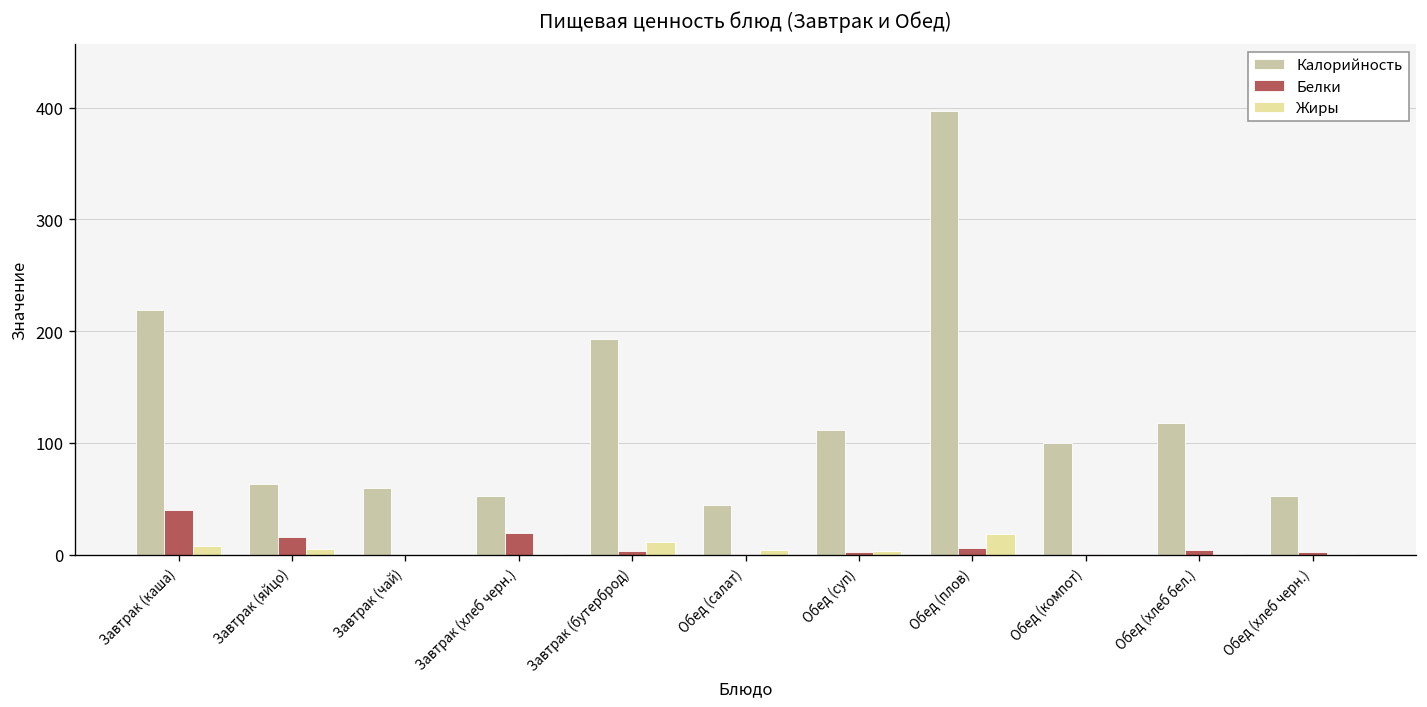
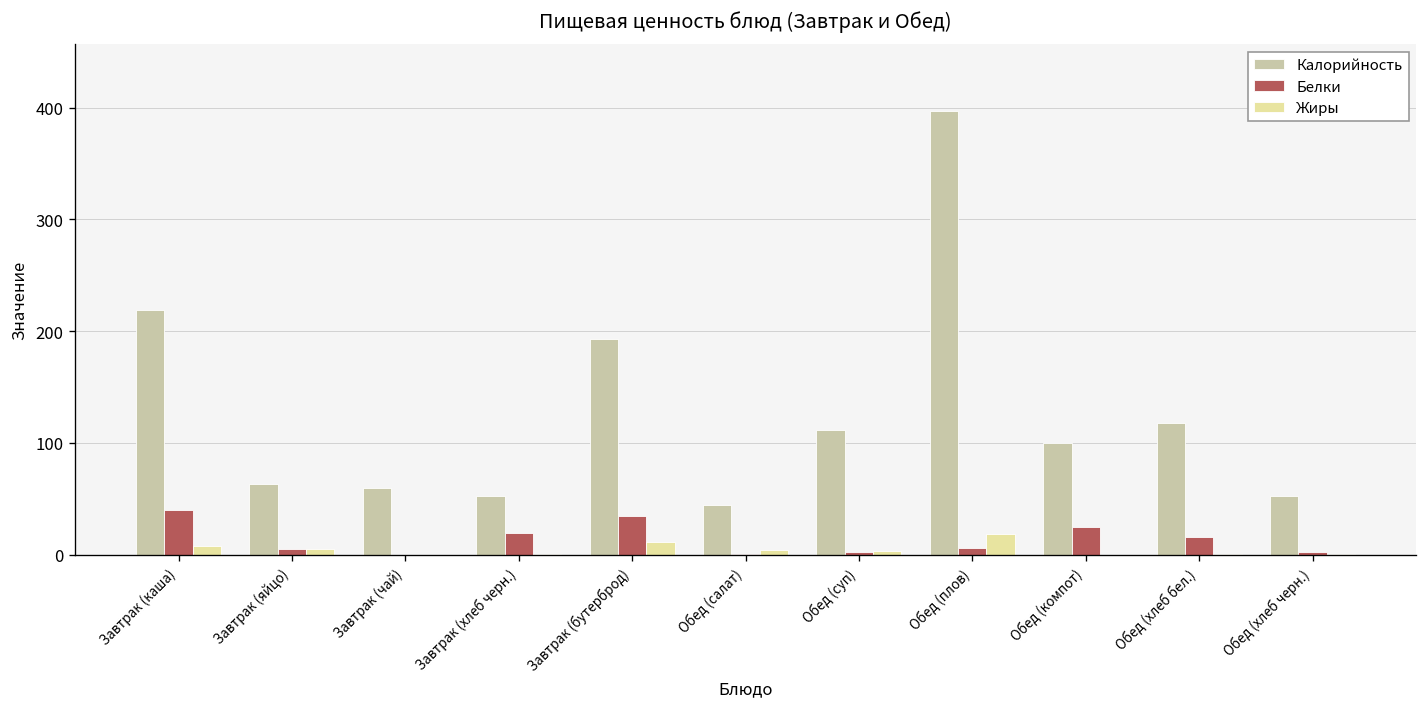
  {
    "Белки": {
      "Завтрак (каша)": 40,
-     "Завтрак (яйцо)": 20,
+     "Завтрак (яйцо)": 10,
      "Завтрак (хлеб черн.)": 20,
-     "Завтрак (бутерброд)": 0,
+     "Завтрак (бутерброд)": 40,
      "Обед (суп)": 0,
      "Обед (плов)": 10,
-     "Обед (компот)": 0,
-     "Обед (хлеб бел.)": 0
+     "Обед (компот)": 20,
+     "Обед (хлеб бел.)": 20
    }
  }
